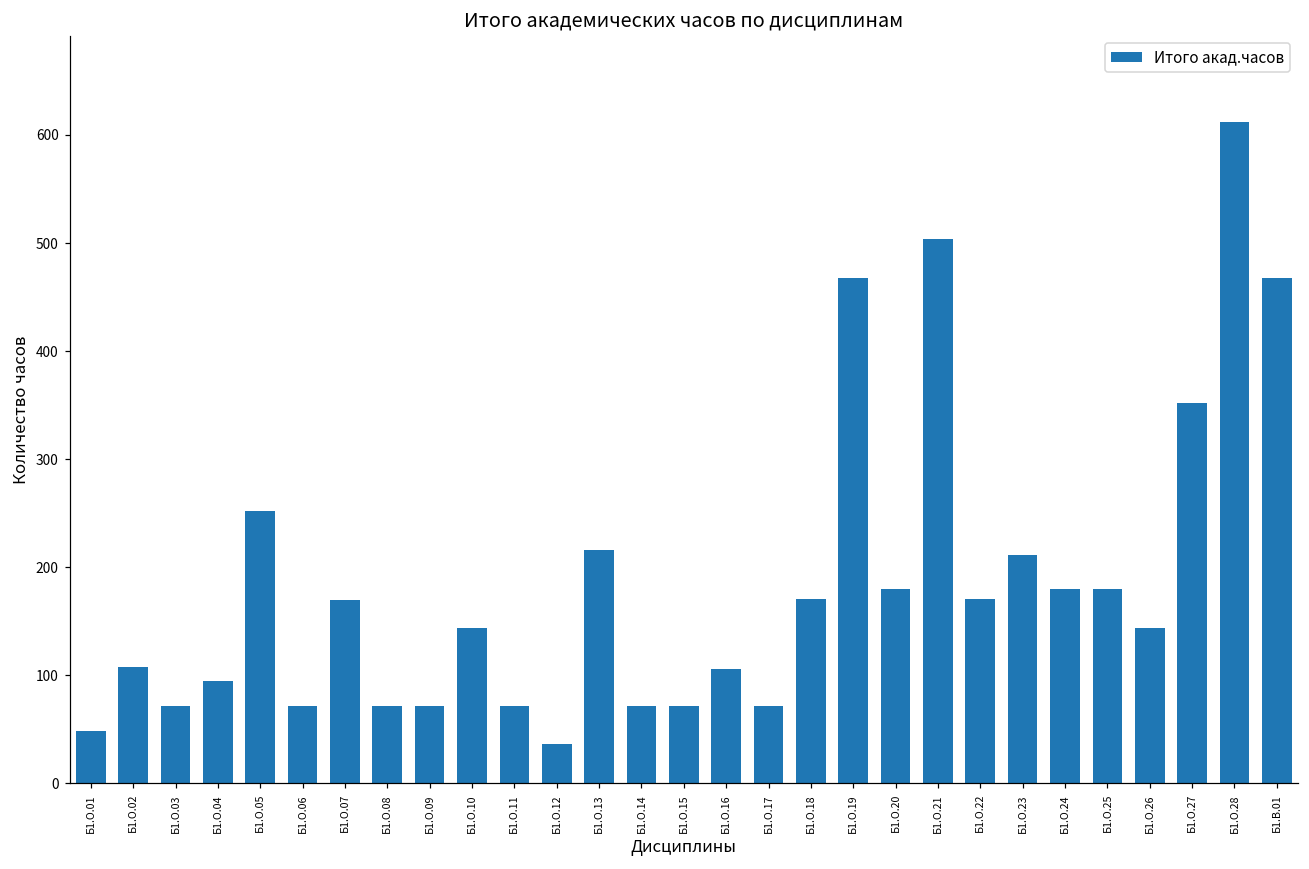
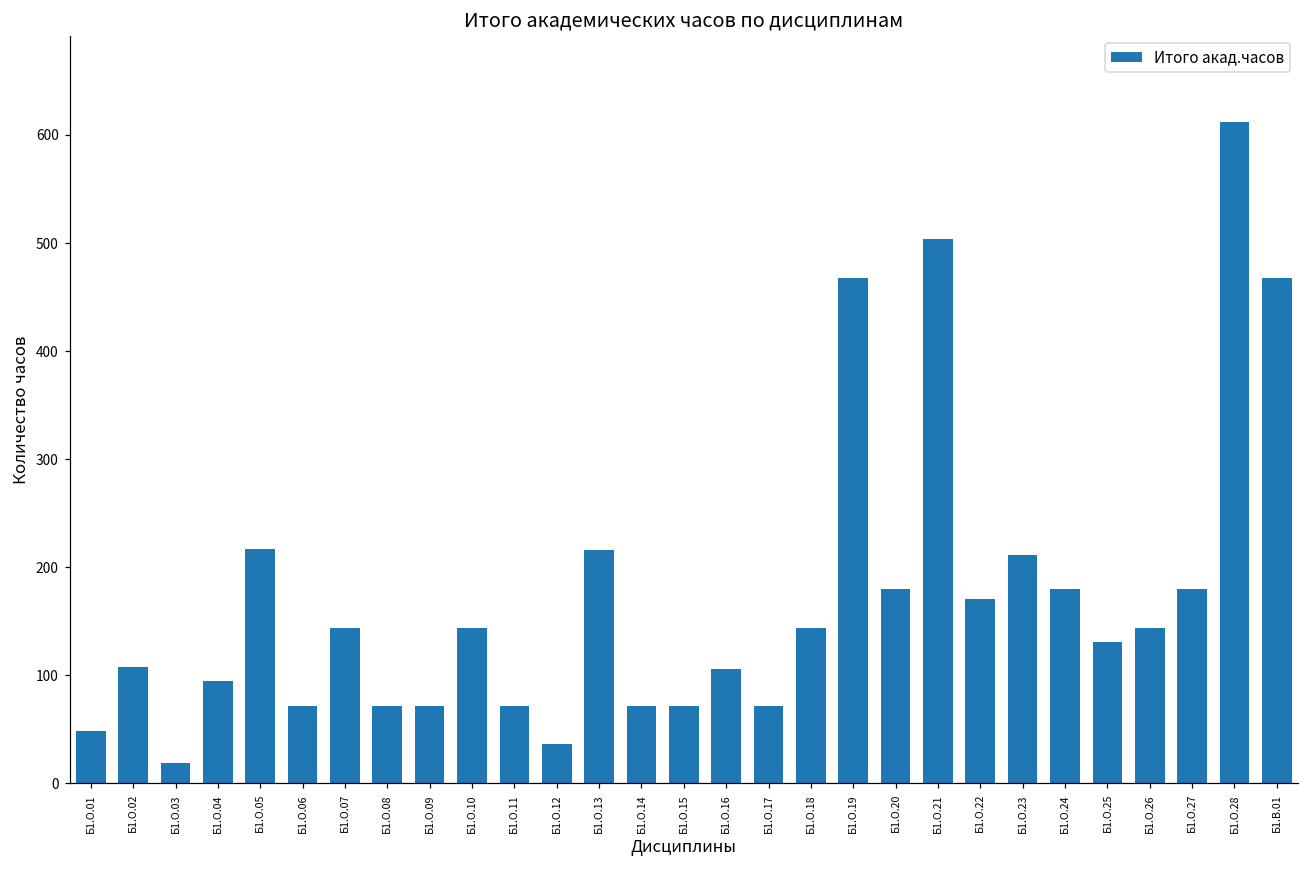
  {
    "Б1.О.01": 50,
    "Б1.О.02": 110,
-   "Б1.О.03": 70,
+   "Б1.О.03": 20,
    "Б1.О.04": 100,
-   "Б1.О.05": 250,
+   "Б1.О.05": 220,
    "Б1.О.06": 70,
-   "Б1.О.07": 170,
+   "Б1.О.07": 140,
    "Б1.О.08": 70,
    "Б1.О.09": 70,
    "Б1.О.10": 140,
    "Б1.О.11": 70,
    "Б1.О.12": 40,
    "Б1.О.13": 220,
    "Б1.О.14": 70,
    "Б1.О.15": 70,
    "Б1.О.16": 110,
    "Б1.О.17": 70,
-   "Б1.О.18": 170,
+   "Б1.О.18": 140,
    "Б1.О.19": 470,
    "Б1.О.20": 180,
    "Б1.О.21": 500,
    "Б1.О.22": 170,
    "Б1.О.23": 210,
    "Б1.О.24": 180,
-   "Б1.О.25": 180,
+   "Б1.О.25": 130,
    "Б1.О.26": 140,
-   "Б1.О.27": 350,
+   "Б1.О.27": 180,
    "Б1.О.28": 610,
    "Б1.В.01": 470
  }
